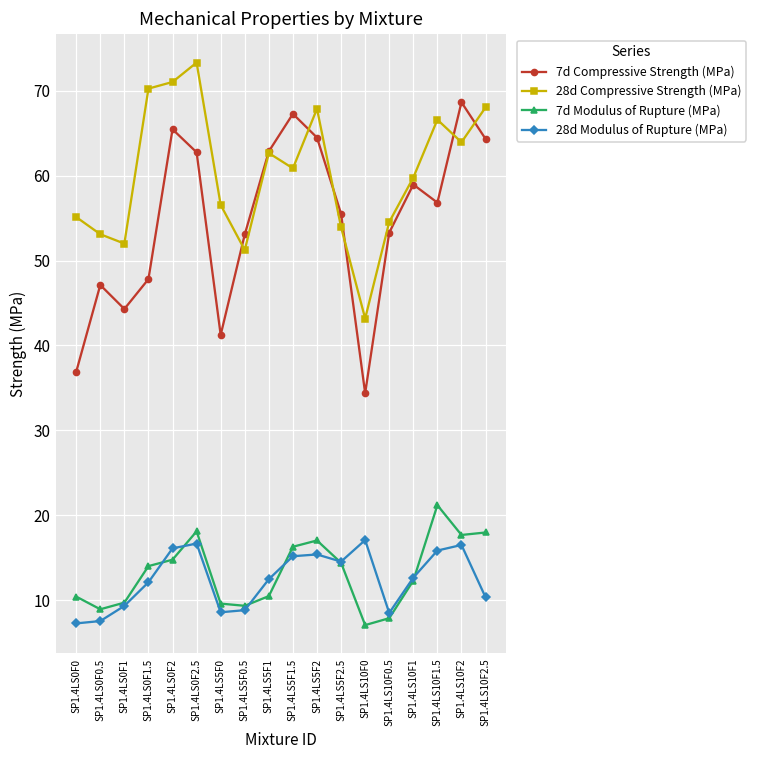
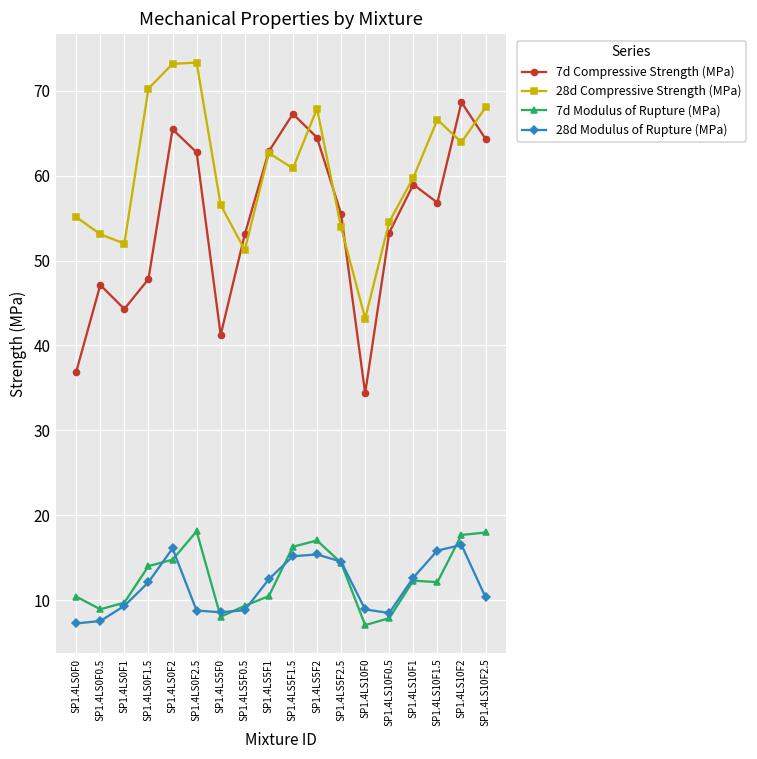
  {
    "7d Compressive Strength (MPa)": {
      "SP1.4LS0F0": 37,
      "SP1.4LS0F0.5": 47,
      "SP1.4LS0F1": 44,
      "SP1.4LS0F1.5": 48,
      "SP1.4LS0F2": 65,
      "SP1.4LS0F2.5": 63,
      "SP1.4LS5F0": 41,
      "SP1.4LS5F0.5": 53,
      "SP1.4LS5F1.5": 67,
      "SP1.4LS5F2": 64,
      "SP1.4LS5F2.5": 56,
      "SP1.4LS10F0": 34,
      "SP1.4LS10F0.5": 53,
      "SP1.4LS10F1": 59,
      "SP1.4LS10F1.5": 57,
      "SP1.4LS10F2": 69,
      "SP1.4LS10F2.5": 64
    },
    "28d Compressive Strength (MPa)": {
      "SP1.4LS0F0": 55,
      "SP1.4LS0F0.5": 53,
      "SP1.4LS0F1": 52,
      "SP1.4LS0F1.5": 70,
-     "SP1.4LS0F2": 71,
+     "SP1.4LS0F2": 73,
      "SP1.4LS0F2.5": 73,
      "SP1.4LS5F0": 57,
      "SP1.4LS5F0.5": 51,
      "SP1.4LS5F1.5": 61,
      "SP1.4LS5F2": 68,
      "SP1.4LS5F2.5": 54,
      "SP1.4LS10F0": 43,
      "SP1.4LS10F0.5": 55,
      "SP1.4LS10F1": 60,
      "SP1.4LS10F1.5": 67,
      "SP1.4LS10F2": 64,
      "SP1.4LS10F2.5": 68
    },
    "7d Modulus of Rupture (MPa)": {
      "SP1.4LS0F0": 10,
      "SP1.4LS0F0.5": 9,
      "SP1.4LS0F1": 10,
      "SP1.4LS0F1.5": 14,
      "SP1.4LS0F2": 15,
      "SP1.4LS0F2.5": 18,
-     "SP1.4LS5F0": 10,
+     "SP1.4LS5F0": 8,
      "SP1.4LS5F0.5": 9,
      "SP1.4LS5F1": 10,
      "SP1.4LS5F1.5": 16,
      "SP1.4LS5F2": 17,
      "SP1.4LS10F0": 7,
      "SP1.4LS10F0.5": 8,
      "SP1.4LS10F1": 12,
-     "SP1.4LS10F1.5": 21,
+     "SP1.4LS10F1.5": 12,
      "SP1.4LS10F2": 18,
      "SP1.4LS10F2.5": 18
    },
    "28d Modulus of Rupture (MPa)": {
      "SP1.4LS0F0": 7,
      "SP1.4LS0F0.5": 8,
      "SP1.4LS0F1": 9,
      "SP1.4LS0F1.5": 12,
      "SP1.4LS0F2": 16,
-     "SP1.4LS0F2.5": 17,
+     "SP1.4LS0F2.5": 9,
      "SP1.4LS5F0": 9,
      "SP1.4LS5F0.5": 9,
      "SP1.4LS5F1": 12,
      "SP1.4LS5F1.5": 15,
      "SP1.4LS5F2": 15,
-     "SP1.4LS10F0": 17,
+     "SP1.4LS10F0": 9,
      "SP1.4LS10F0.5": 8,
      "SP1.4LS10F1": 13,
      "SP1.4LS10F1.5": 16,
      "SP1.4LS10F2": 17,
      "SP1.4LS10F2.5": 10
    }
  }
